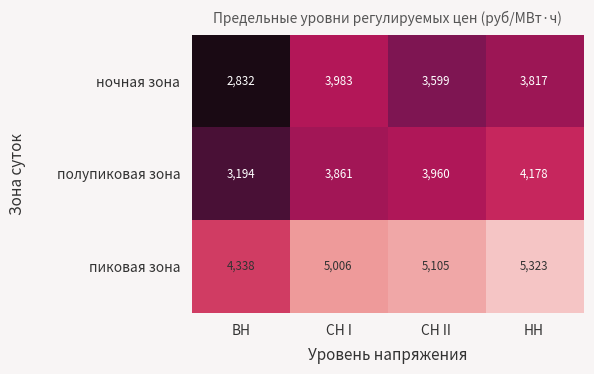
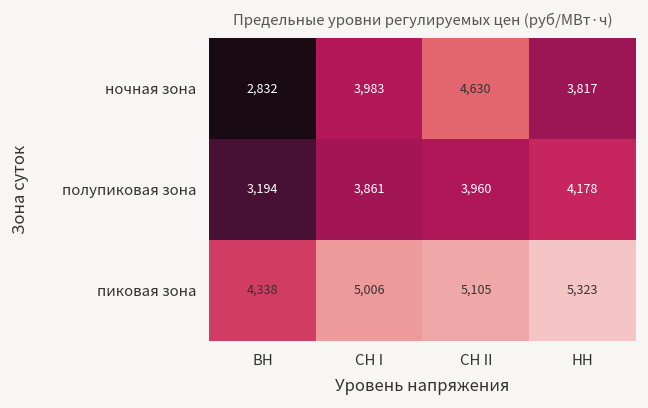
  {
    "ночная зона": {
      "ВН": "2,832",
      "СН I": "3,983",
-     "СН II": "3,599",
+     "СН II": "4,630",
      "НН": "3,817"
    },
    "полупиковая зона": {
      "ВН": "3,194",
      "СН I": "3,861",
      "СН II": "3,960",
      "НН": "4,178"
    },
    "пиковая зона": {
      "ВН": "4,338",
      "СН I": "5,006",
      "СН II": "5,105",
      "НН": "5,323"
    }
  }
